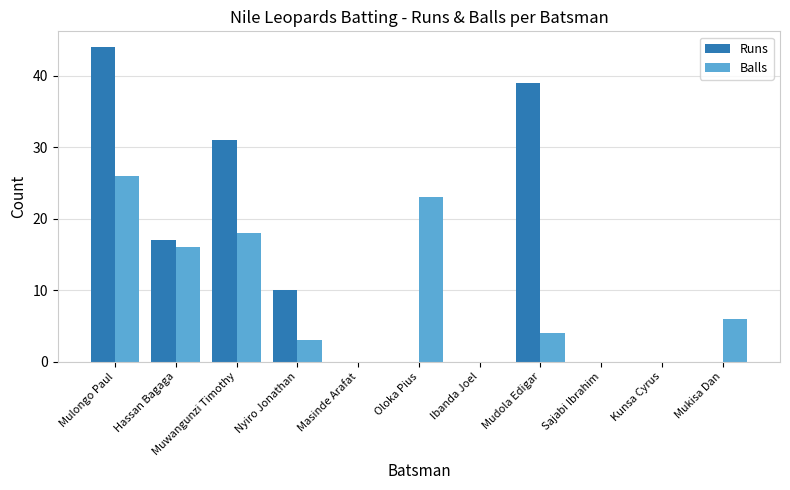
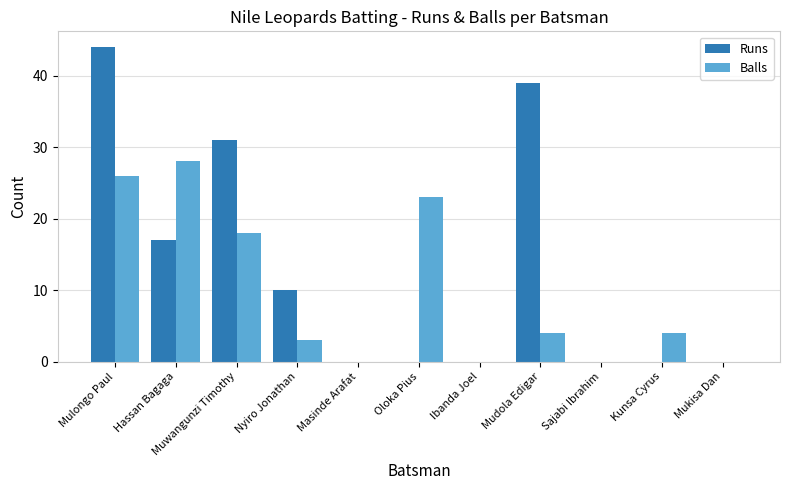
  {
    "Runs": {
      "Mulongo Paul": 44,
      "Hassan Bagaga": 17,
      "Muwangunzi Timothy": 31,
      "Nyiro Jonathan": 10,
      "Masinde Arafat": 0,
      "Oloka Pius": 0,
      "Ibanda Joel": 0,
      "Mudola Edigar": 39,
      "Sajabi Ibrahim": 0,
      "Kunsa Cyrus": 0,
      "Mukisa Dan": 0
    },
    "Balls": {
      "Mulongo Paul": 26,
-     "Hassan Bagaga": 16,
+     "Hassan Bagaga": 28,
      "Muwangunzi Timothy": 18,
      "Nyiro Jonathan": 3,
      "Masinde Arafat": 0,
      "Oloka Pius": 23,
      "Ibanda Joel": 0,
      "Mudola Edigar": 4,
      "Sajabi Ibrahim": 0,
-     "Kunsa Cyrus": 0,
-     "Mukisa Dan": 6
+     "Kunsa Cyrus": 4,
+     "Mukisa Dan": 0
    }
  }
